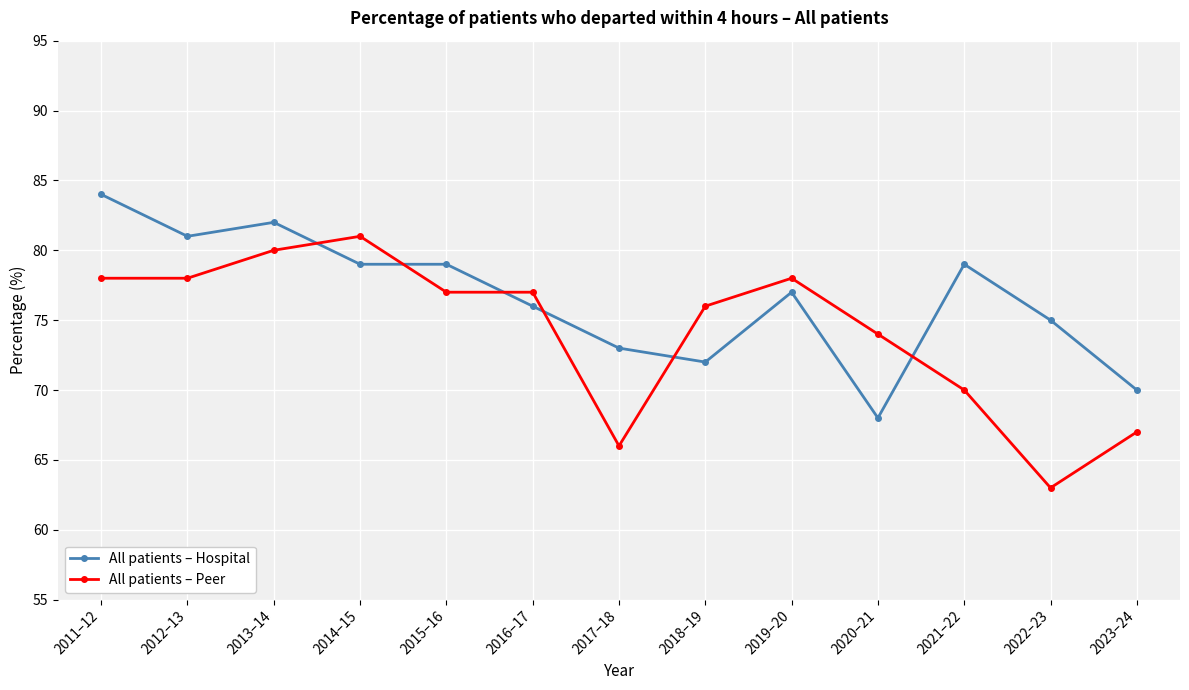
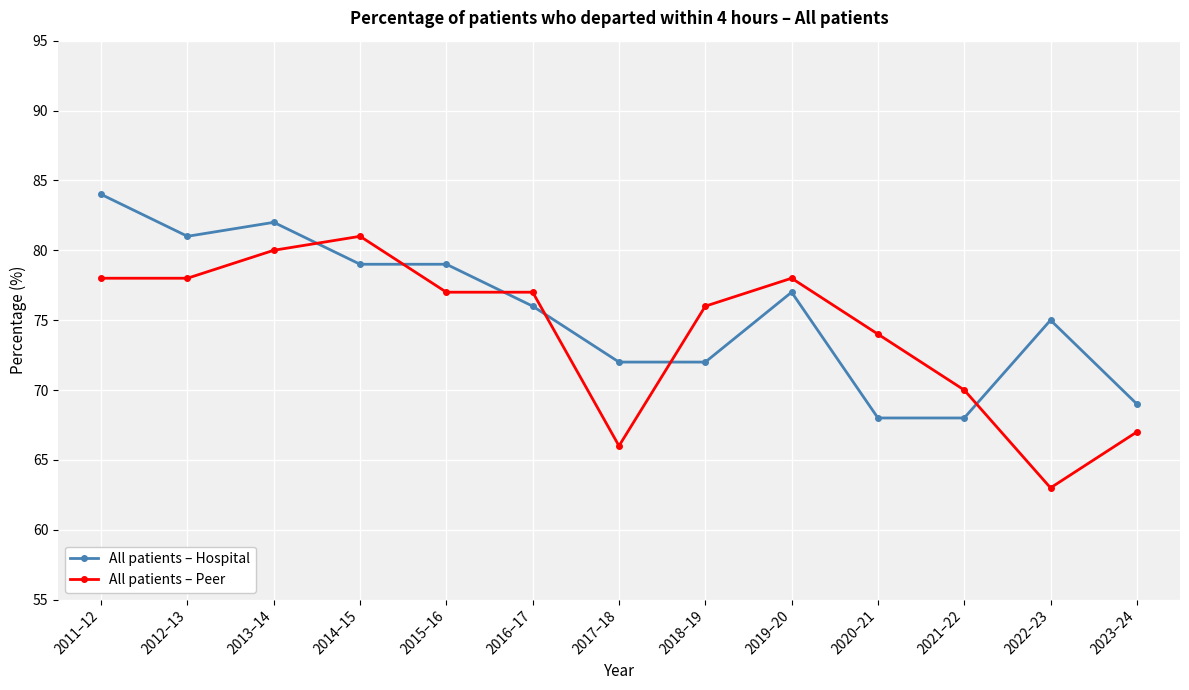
  {
    "All patients – Hospital": {
      "2011–12": 84,
      "2012–13": 81,
      "2013–14": 82,
      "2014–15": 79,
      "2015–16": 79,
      "2016–17": 76,
-     "2017–18": 73,
+     "2017–18": 72,
      "2018–19": 72,
      "2019–20": 77,
      "2020–21": 68,
-     "2021–22": 79,
+     "2021–22": 68,
      "2022–23": 75,
-     "2023–24": 70
+     "2023–24": 69
    },
    "All patients – Peer": {
      "2011–12": 78,
      "2012–13": 78,
      "2013–14": 80,
      "2014–15": 81,
      "2015–16": 77,
      "2016–17": 77,
      "2017–18": 66,
      "2018–19": 76,
      "2019–20": 78,
      "2020–21": 74,
      "2021–22": 70,
      "2022–23": 63,
      "2023–24": 67
    }
  }
